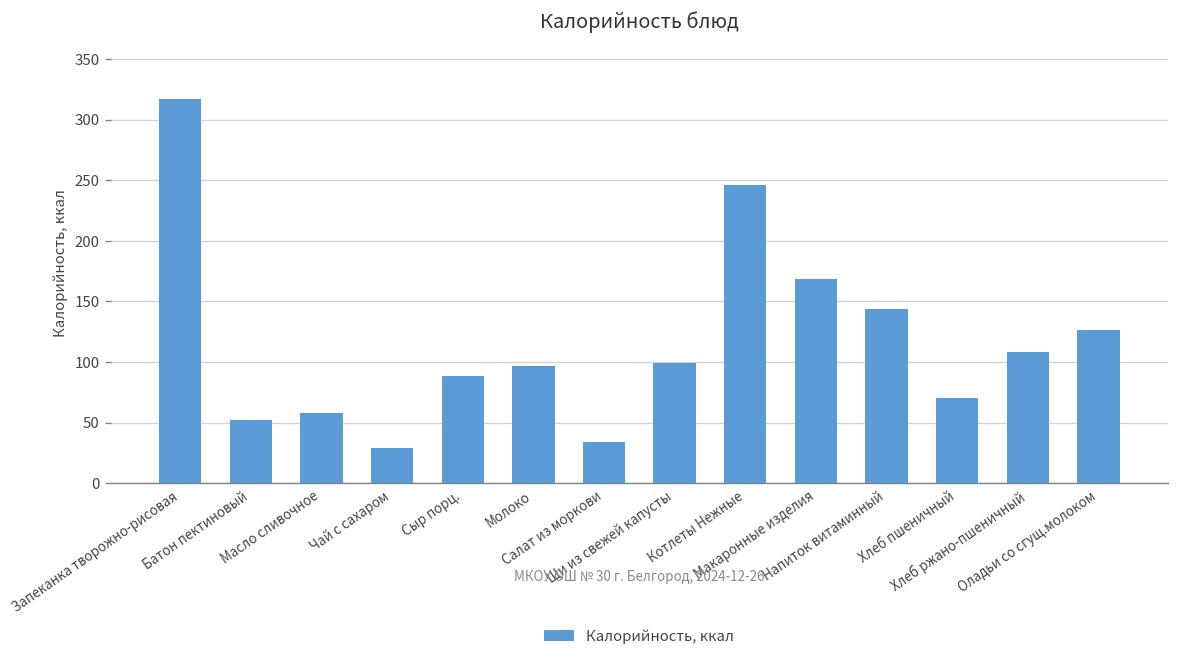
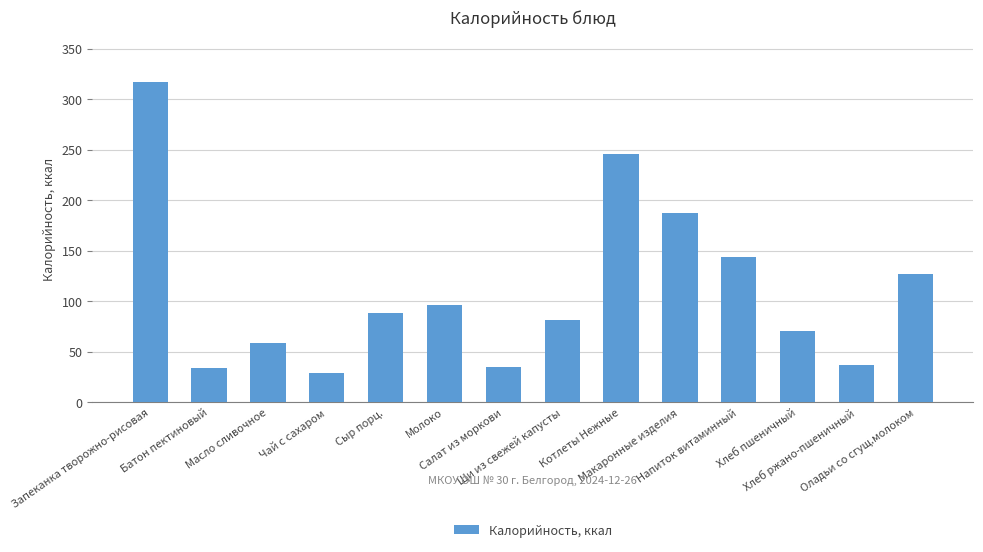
  {
    "Запеканка творожно-рисовая": 317,
-   "Батон пектиновый": 52,
+   "Батон пектиновый": 34,
    "Масло сливочное": 58,
    "Чай с сахаром": 29,
    "Сыр порц.": 88,
    "Молоко": 96,
    "Салат из моркови": 34,
-   "Щи из свежей капусты": 100,
+   "Щи из свежей капусты": 81,
    "Котлеты Нежные": 246,
-   "Макаронные изделия": 169,
+   "Макаронные изделия": 188,
    "Напиток витаминный": 144,
    "Хлеб пшеничный": 70,
-   "Хлеб ржано-пшеничный": 108,
+   "Хлеб ржано-пшеничный": 36,
    "Оладьи со сгущ.молоком": 127
  }
